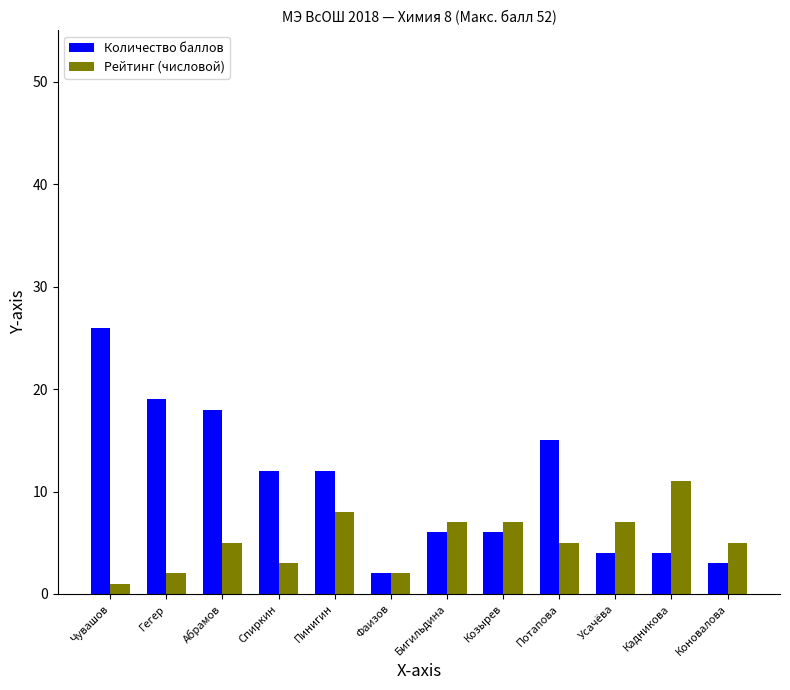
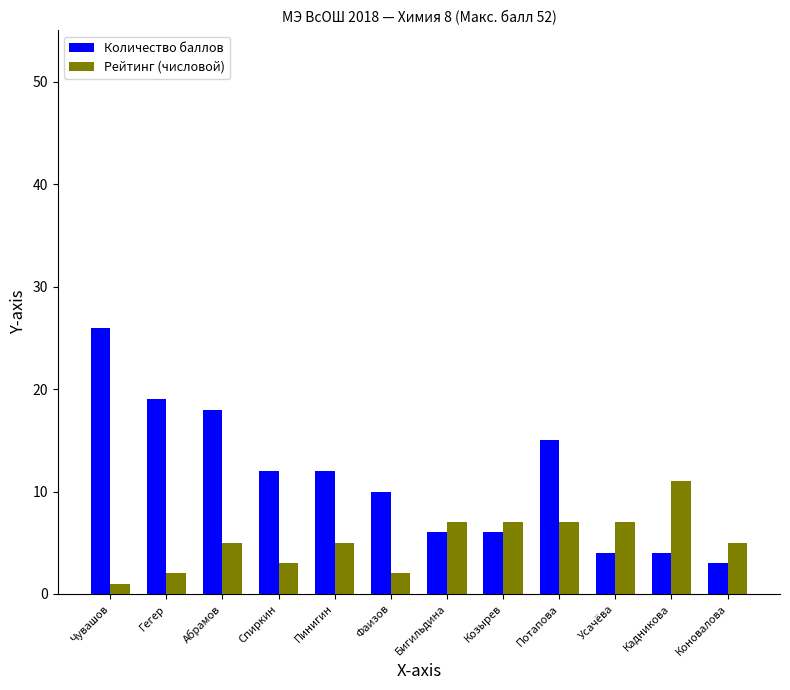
  {
    "Количество баллов": {
      "Чувашов": 26,
      "Гегер": 19,
      "Абрамов": 18,
      "Спиркин": 12,
      "Пинигин": 12,
-     "Фаизов": 2,
+     "Фаизов": 10,
      "Бигильдина": 6,
      "Козырев": 6,
      "Потапова": 15,
      "Усачёва": 4,
      "Кадникова": 4,
      "Коновалова": 3
    },
    "Рейтинг (числовой)": {
      "Чувашов": 1,
      "Гегер": 2,
      "Абрамов": 5,
      "Спиркин": 3,
-     "Пинигин": 8,
+     "Пинигин": 5,
      "Фаизов": 2,
      "Бигильдина": 7,
      "Козырев": 7,
-     "Потапова": 5,
+     "Потапова": 7,
      "Усачёва": 7,
      "Кадникова": 11,
      "Коновалова": 5
    }
  }
